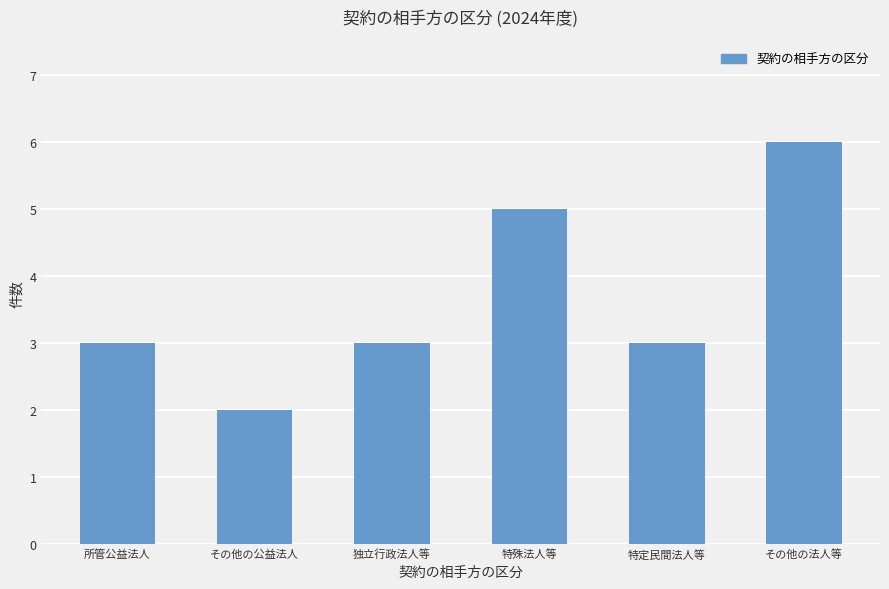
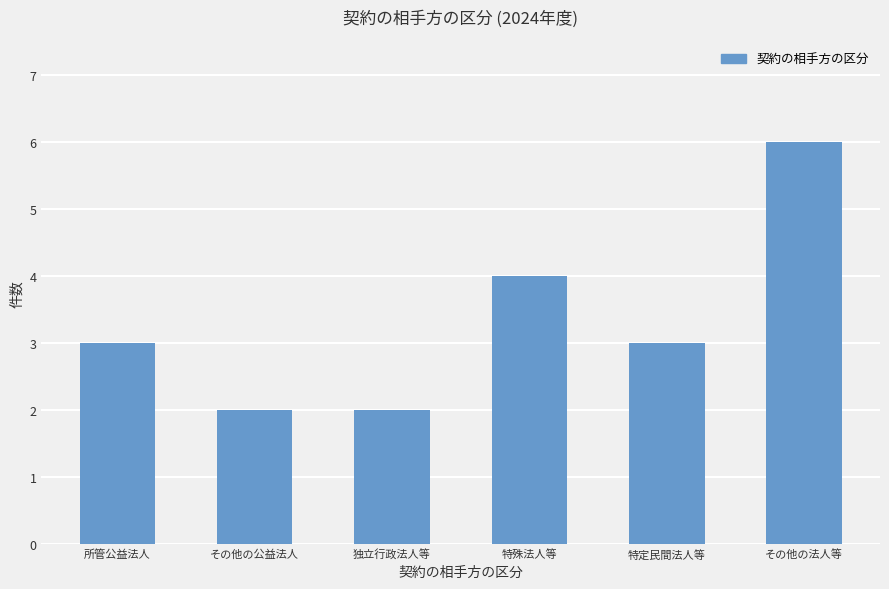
  {
    "所管公益法人": 3,
    "その他の公益法人": 2,
-   "独立行政法人等": 3,
-   "特殊法人等": 5,
+   "独立行政法人等": 2,
+   "特殊法人等": 4,
    "特定民間法人等": 3,
    "その他の法人等": 6
  }
